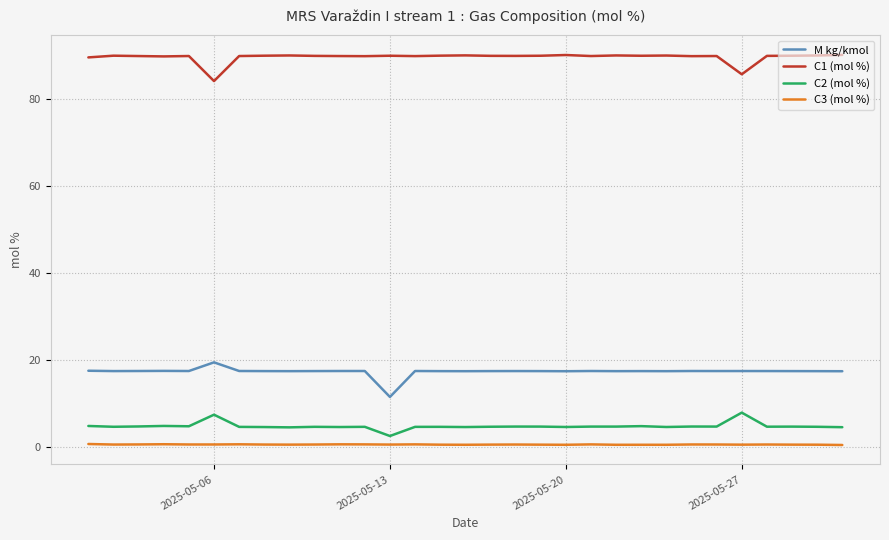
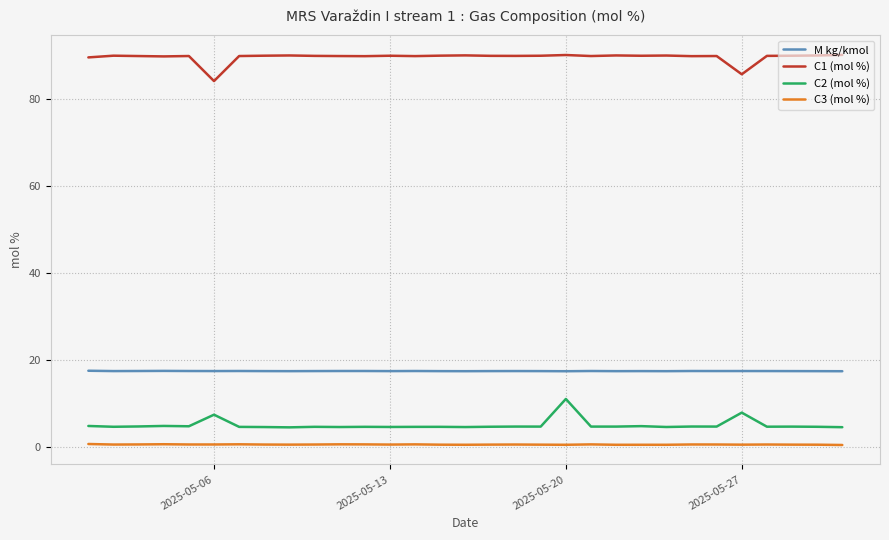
  {
    "M kg/kmol": {
-     "2025-05-06": 19,
-     "2025-05-13": 12,
+     "2025-05-06": 17,
+     "2025-05-13": 17,
      "2025-05-20": 17,
      "2025-05-27": 17
    },
    "C1 (mol %)": {
      "2025-05-06": 84,
      "2025-05-13": 90,
      "2025-05-20": 90,
      "2025-05-27": 86
    },
    "C2 (mol %)": {
      "2025-05-06": 7,
-     "2025-05-13": 3,
-     "2025-05-20": 5,
+     "2025-05-13": 5,
+     "2025-05-20": 11,
      "2025-05-27": 8
    },
    "C3 (mol %)": {
      "2025-05-06": 1,
      "2025-05-13": 1,
      "2025-05-20": 1,
      "2025-05-27": 1
    }
  }
